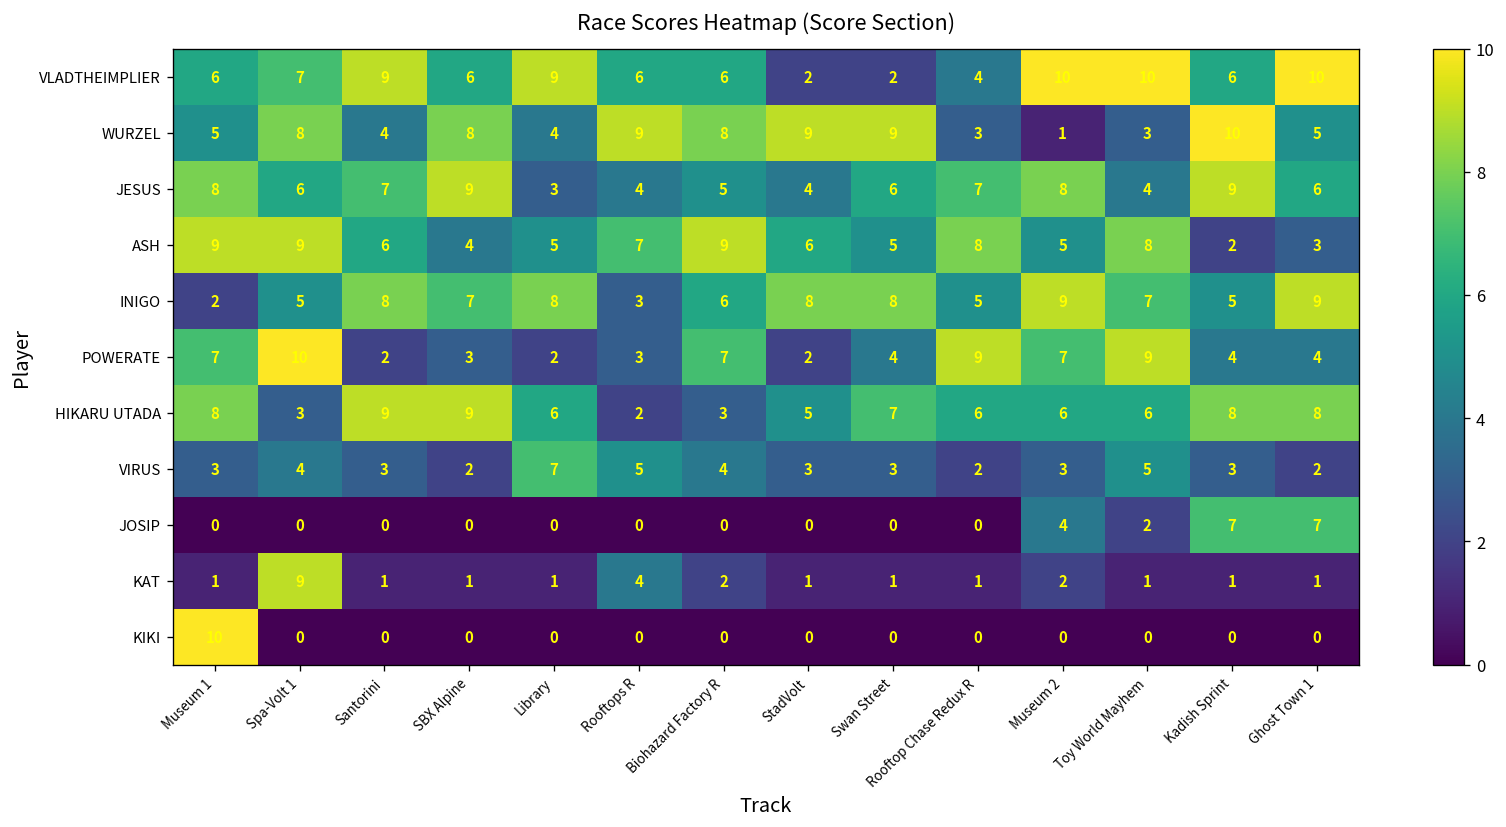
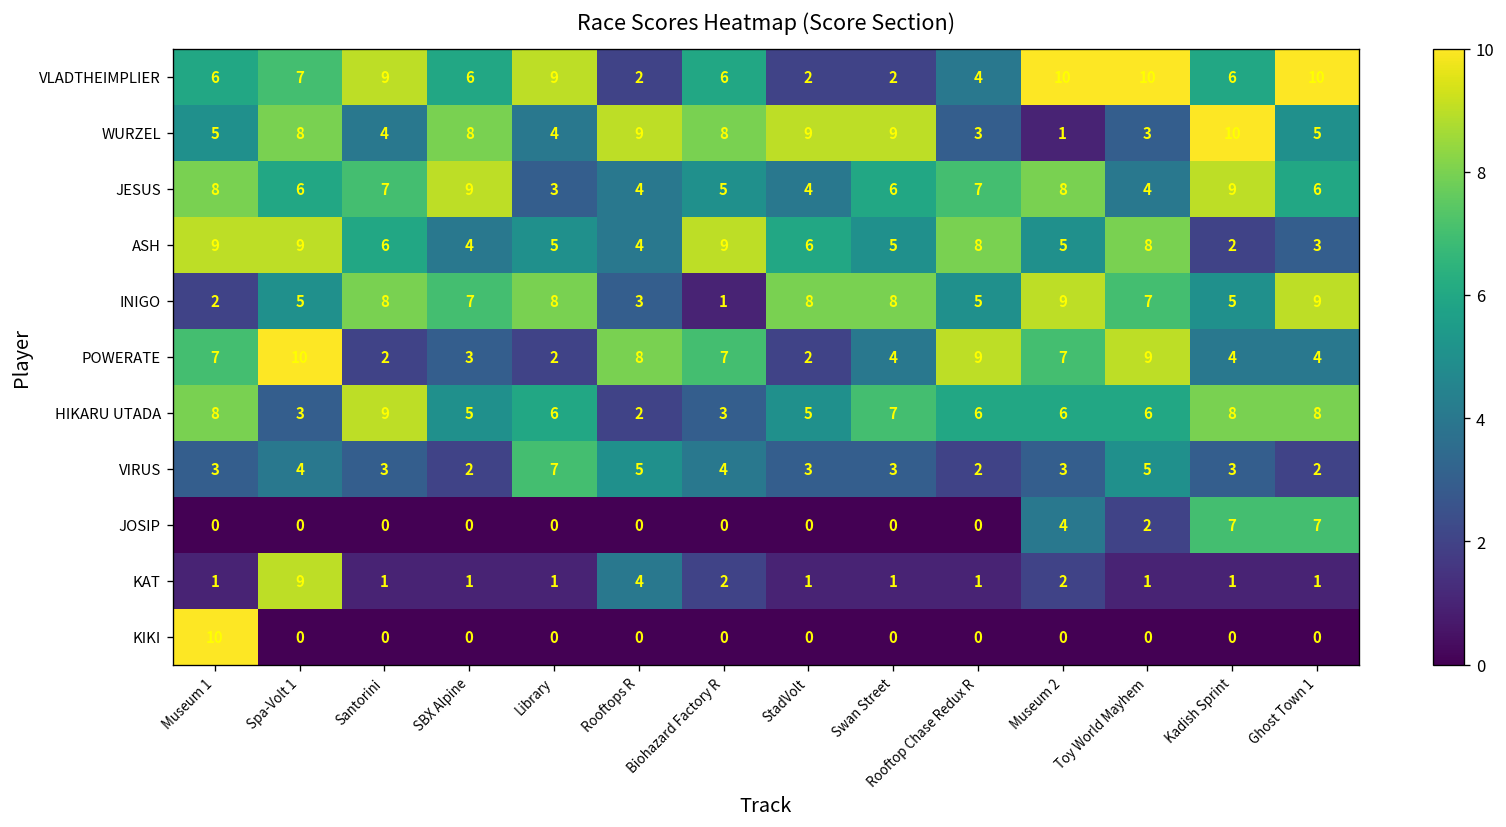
  {
    "VLADTHEIMPLIER": {
      "Museum 1": 6,
      "Spa-Volt 1": 7,
      "Santorini": 9,
      "SBX Alpine": 6,
      "Library": 9,
-     "Rooftops R": 6,
+     "Rooftops R": 2,
      "Biohazard Factory R": 6,
      "StadVolt": 2,
      "Swan Street": 2,
      "Rooftop Chase Redux R": 4,
      "Kadish Sprint": 6
    },
    "WURZEL": {
      "Museum 1": 5,
      "Spa-Volt 1": 8,
      "Santorini": 4,
      "SBX Alpine": 8,
      "Library": 4,
      "Rooftops R": 9,
      "Biohazard Factory R": 8,
      "StadVolt": 9,
      "Swan Street": 9,
      "Rooftop Chase Redux R": 3,
      "Museum 2": 1,
      "Toy World Mayhem": 3,
      "Ghost Town 1": 5
    },
    "JESUS": {
      "Museum 1": 8,
      "Spa-Volt 1": 6,
      "Santorini": 7,
      "SBX Alpine": 9,
      "Library": 3,
      "Rooftops R": 4,
      "Biohazard Factory R": 5,
      "StadVolt": 4,
      "Swan Street": 6,
      "Rooftop Chase Redux R": 7,
      "Museum 2": 8,
      "Toy World Mayhem": 4,
      "Kadish Sprint": 9,
      "Ghost Town 1": 6
    },
    "ASH": {
      "Museum 1": 9,
      "Spa-Volt 1": 9,
      "Santorini": 6,
      "SBX Alpine": 4,
      "Library": 5,
-     "Rooftops R": 7,
+     "Rooftops R": 4,
      "Biohazard Factory R": 9,
      "StadVolt": 6,
      "Swan Street": 5,
      "Rooftop Chase Redux R": 8,
      "Museum 2": 5,
      "Toy World Mayhem": 8,
      "Kadish Sprint": 2,
      "Ghost Town 1": 3
    },
    "INIGO": {
      "Museum 1": 2,
      "Spa-Volt 1": 5,
      "Santorini": 8,
      "SBX Alpine": 7,
      "Library": 8,
      "Rooftops R": 3,
-     "Biohazard Factory R": 6,
+     "Biohazard Factory R": 1,
      "StadVolt": 8,
      "Swan Street": 8,
      "Rooftop Chase Redux R": 5,
      "Museum 2": 9,
      "Toy World Mayhem": 7,
      "Kadish Sprint": 5,
      "Ghost Town 1": 9
    },
    "POWERATE": {
      "Museum 1": 7,
      "Santorini": 2,
      "SBX Alpine": 3,
      "Library": 2,
-     "Rooftops R": 3,
+     "Rooftops R": 8,
      "Biohazard Factory R": 7,
      "StadVolt": 2,
      "Swan Street": 4,
      "Rooftop Chase Redux R": 9,
      "Museum 2": 7,
      "Toy World Mayhem": 9,
      "Kadish Sprint": 4,
      "Ghost Town 1": 4
    },
    "HIKARU UTADA": {
      "Museum 1": 8,
      "Spa-Volt 1": 3,
      "Santorini": 9,
-     "SBX Alpine": 9,
+     "SBX Alpine": 5,
      "Library": 6,
      "Rooftops R": 2,
      "Biohazard Factory R": 3,
      "StadVolt": 5,
      "Swan Street": 7,
      "Rooftop Chase Redux R": 6,
      "Museum 2": 6,
      "Toy World Mayhem": 6,
      "Kadish Sprint": 8,
      "Ghost Town 1": 8
    },
    "VIRUS": {
      "Museum 1": 3,
      "Spa-Volt 1": 4,
      "Santorini": 3,
      "SBX Alpine": 2,
      "Library": 7,
      "Rooftops R": 5,
      "Biohazard Factory R": 4,
      "StadVolt": 3,
      "Swan Street": 3,
      "Rooftop Chase Redux R": 2,
      "Museum 2": 3,
      "Toy World Mayhem": 5,
      "Kadish Sprint": 3,
      "Ghost Town 1": 2
    },
    "JOSIP": {
      "Museum 1": 0,
      "Spa-Volt 1": 0,
      "Santorini": 0,
      "SBX Alpine": 0,
      "Library": 0,
      "Rooftops R": 0,
      "Biohazard Factory R": 0,
      "StadVolt": 0,
      "Swan Street": 0,
      "Rooftop Chase Redux R": 0,
      "Museum 2": 4,
      "Toy World Mayhem": 2,
      "Kadish Sprint": 7,
      "Ghost Town 1": 7
    },
    "KAT": {
      "Museum 1": 1,
      "Spa-Volt 1": 9,
      "Santorini": 1,
      "SBX Alpine": 1,
      "Library": 1,
      "Rooftops R": 4,
      "Biohazard Factory R": 2,
      "StadVolt": 1,
      "Swan Street": 1,
      "Rooftop Chase Redux R": 1,
      "Museum 2": 2,
      "Toy World Mayhem": 1,
      "Kadish Sprint": 1,
      "Ghost Town 1": 1
    },
    "KIKI": {
      "Spa-Volt 1": 0,
      "Santorini": 0,
      "SBX Alpine": 0,
      "Library": 0,
      "Rooftops R": 0,
      "Biohazard Factory R": 0,
      "StadVolt": 0,
      "Swan Street": 0,
      "Rooftop Chase Redux R": 0,
      "Museum 2": 0,
      "Toy World Mayhem": 0,
      "Kadish Sprint": 0,
      "Ghost Town 1": 0
    }
  }
